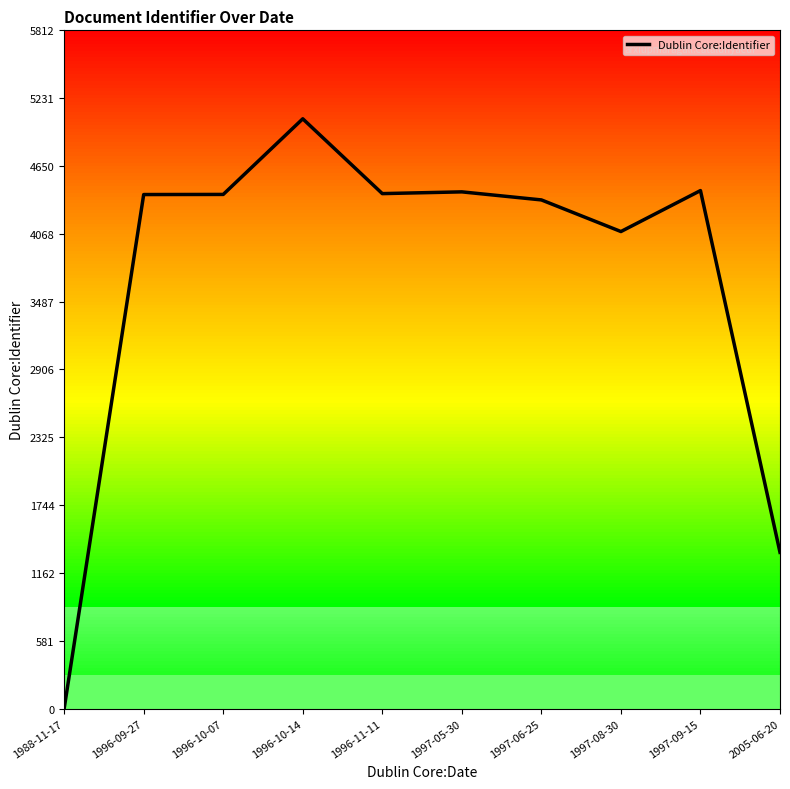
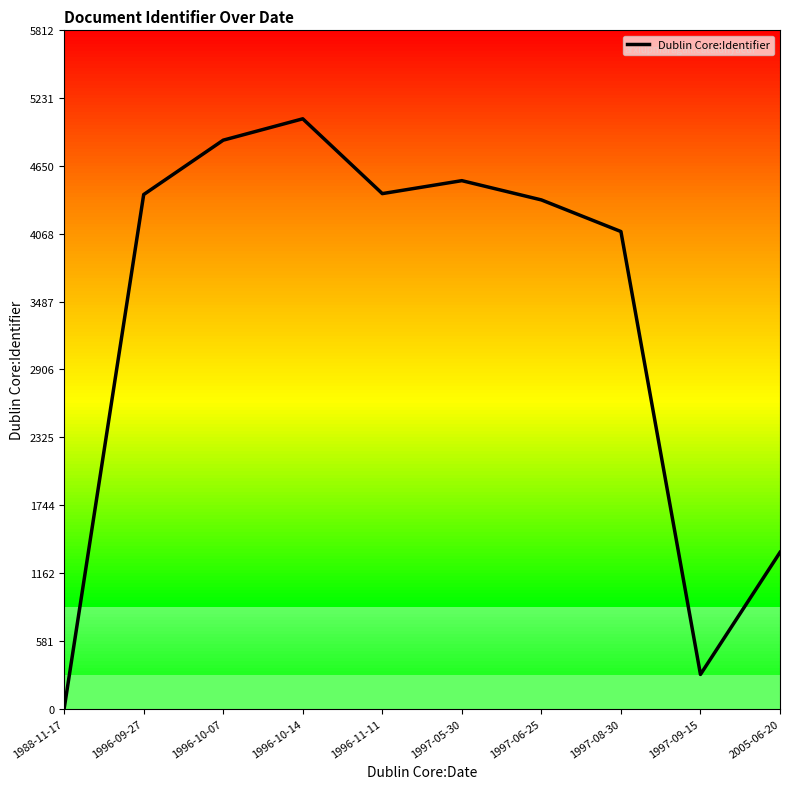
  {
    "Dublin Core:Identifier": {
      "1988-11-17": 0,
      "1996-09-27": 4410,
-     "1996-10-07": 4410,
+     "1996-10-07": 4870,
      "1996-10-14": 5050,
      "1996-11-11": 4410,
-     "1997-05-30": 4430,
+     "1997-05-30": 4520,
      "1997-06-25": 4360,
      "1997-08-30": 4090,
-     "1997-09-15": 4440
+     "1997-09-15": 290
    }
  }
